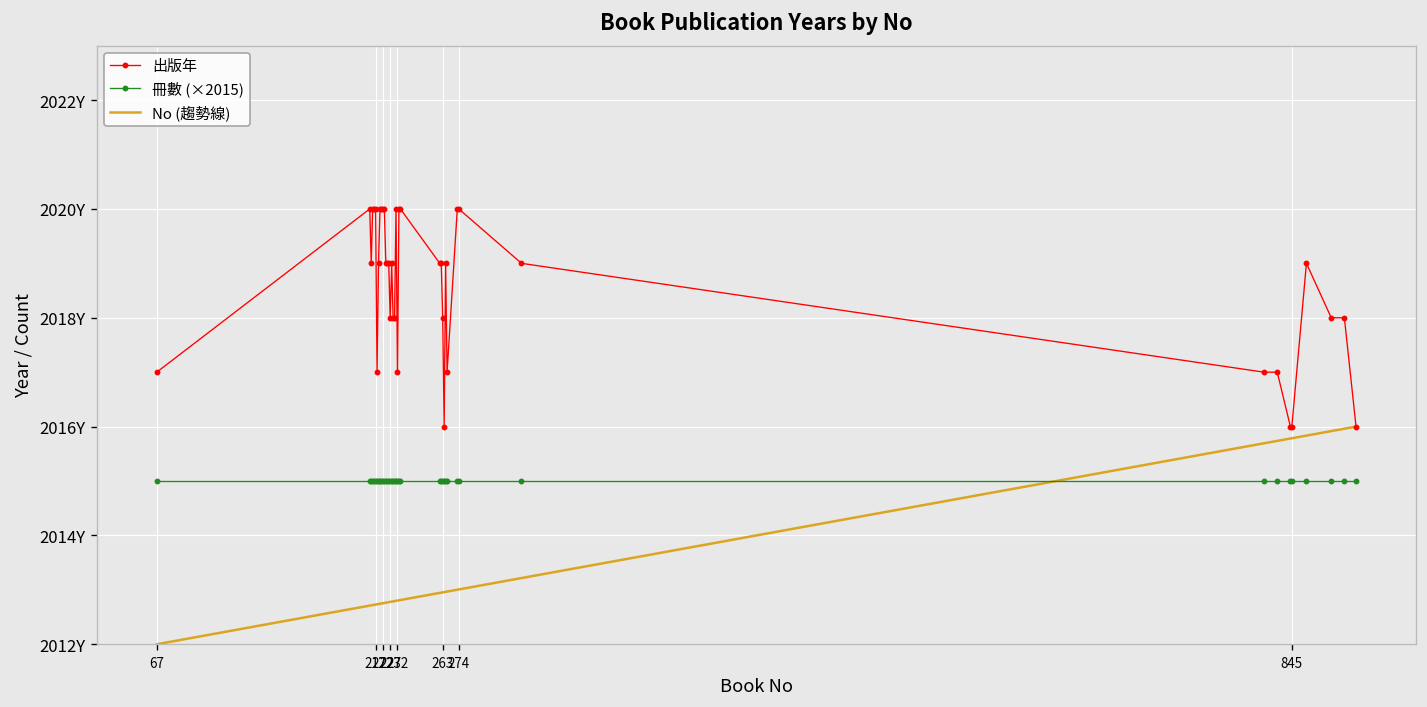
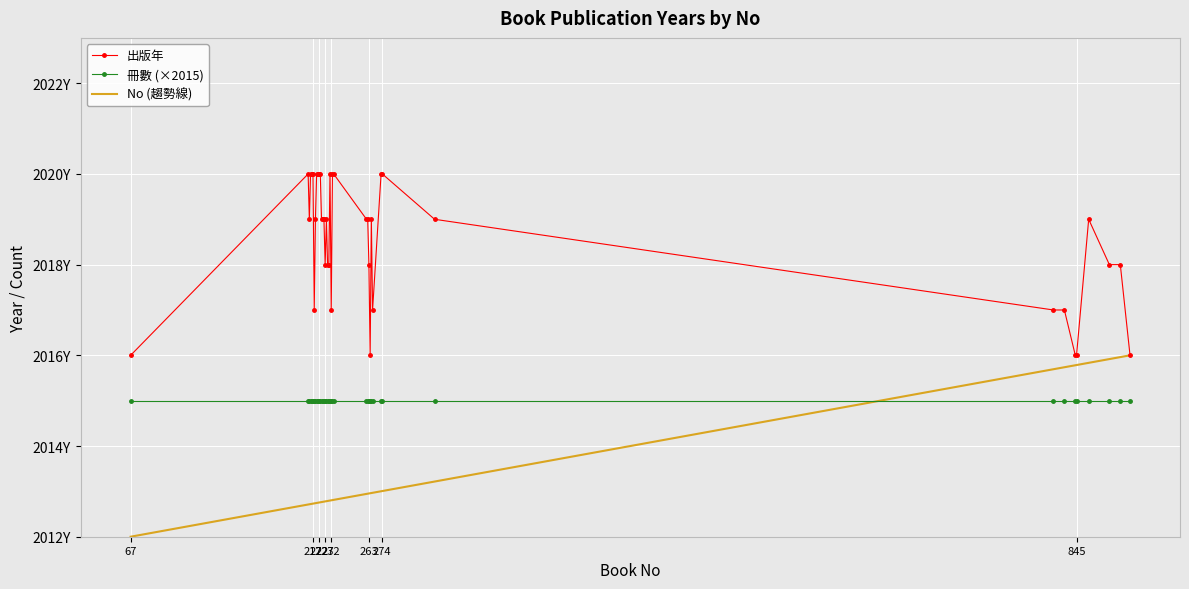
  {
    "出版年": {
-     "67": "2017Y",
+     "67": "2016Y",
      "845": "2016Y"
    },
    "冊數 (×2015)": {
      "67": "2015Y",
      "845": "2015Y"
    },
    "No (趨勢線)": {
      "67": "2012Y",
      "845": "2015.8Y"
    }
  }
